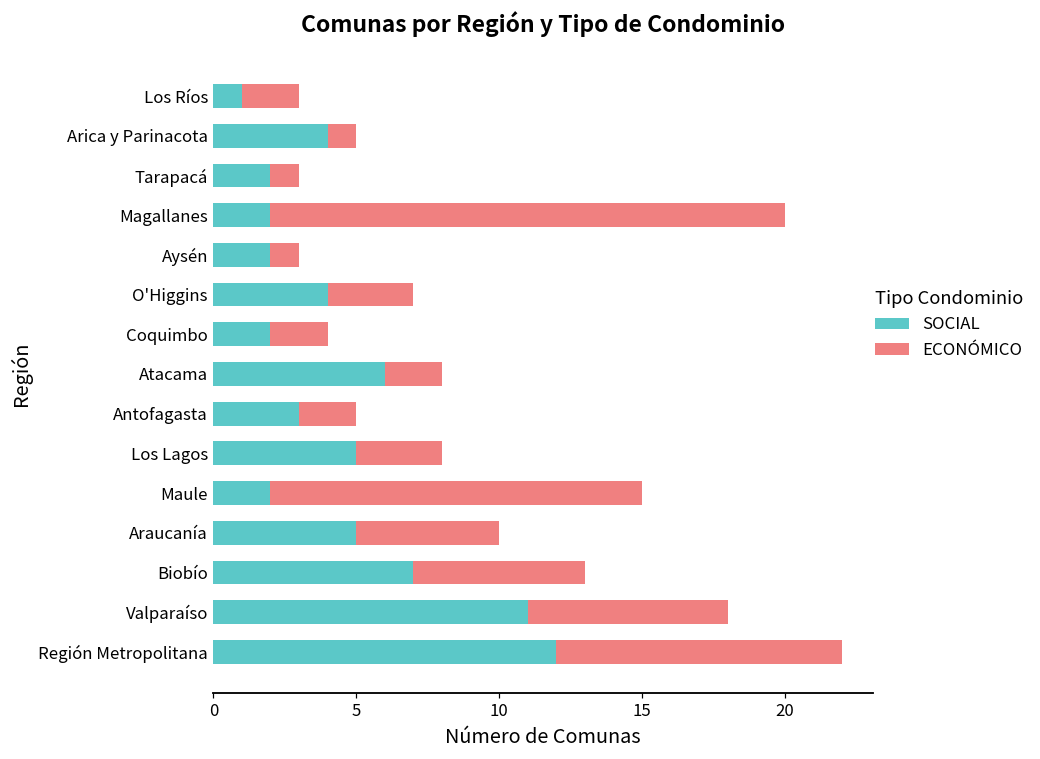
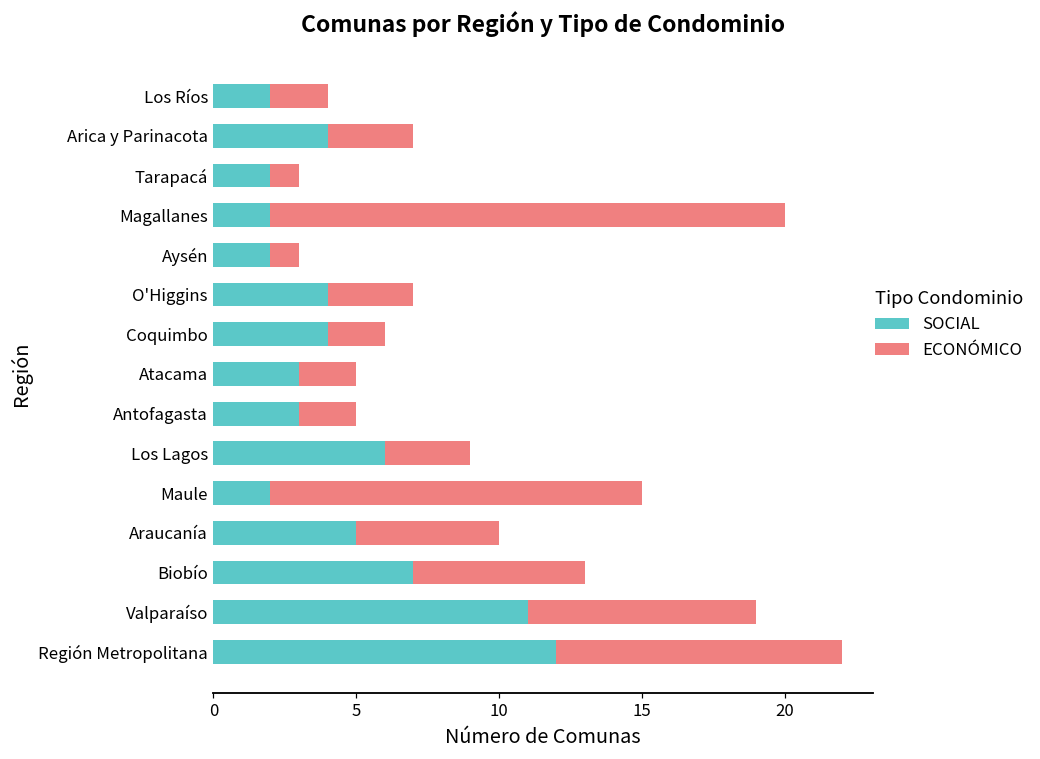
  {
    "SOCIAL": {
-     "Los Ríos": 1,
+     "Los Ríos": 2,
      "Arica y Parinacota": 4,
      "Tarapacá": 2,
      "Magallanes": 2,
      "Aysén": 2,
      "O'Higgins": 4,
-     "Coquimbo": 2,
-     "Atacama": 6,
+     "Coquimbo": 4,
+     "Atacama": 3,
      "Antofagasta": 3,
-     "Los Lagos": 5,
+     "Los Lagos": 6,
      "Maule": 2,
      "Araucanía": 5,
      "Biobío": 7,
      "Valparaíso": 11,
      "Región Metropolitana": 12
    },
    "ECONÓMICO": {
      "Los Ríos": 2,
-     "Arica y Parinacota": 1,
+     "Arica y Parinacota": 3,
      "Tarapacá": 1,
      "Magallanes": 18,
      "Aysén": 1,
      "O'Higgins": 3,
      "Coquimbo": 2,
      "Atacama": 2,
      "Antofagasta": 2,
      "Los Lagos": 3,
      "Maule": 13,
      "Araucanía": 5,
      "Biobío": 6,
-     "Valparaíso": 7,
+     "Valparaíso": 8,
      "Región Metropolitana": 10
    }
  }
